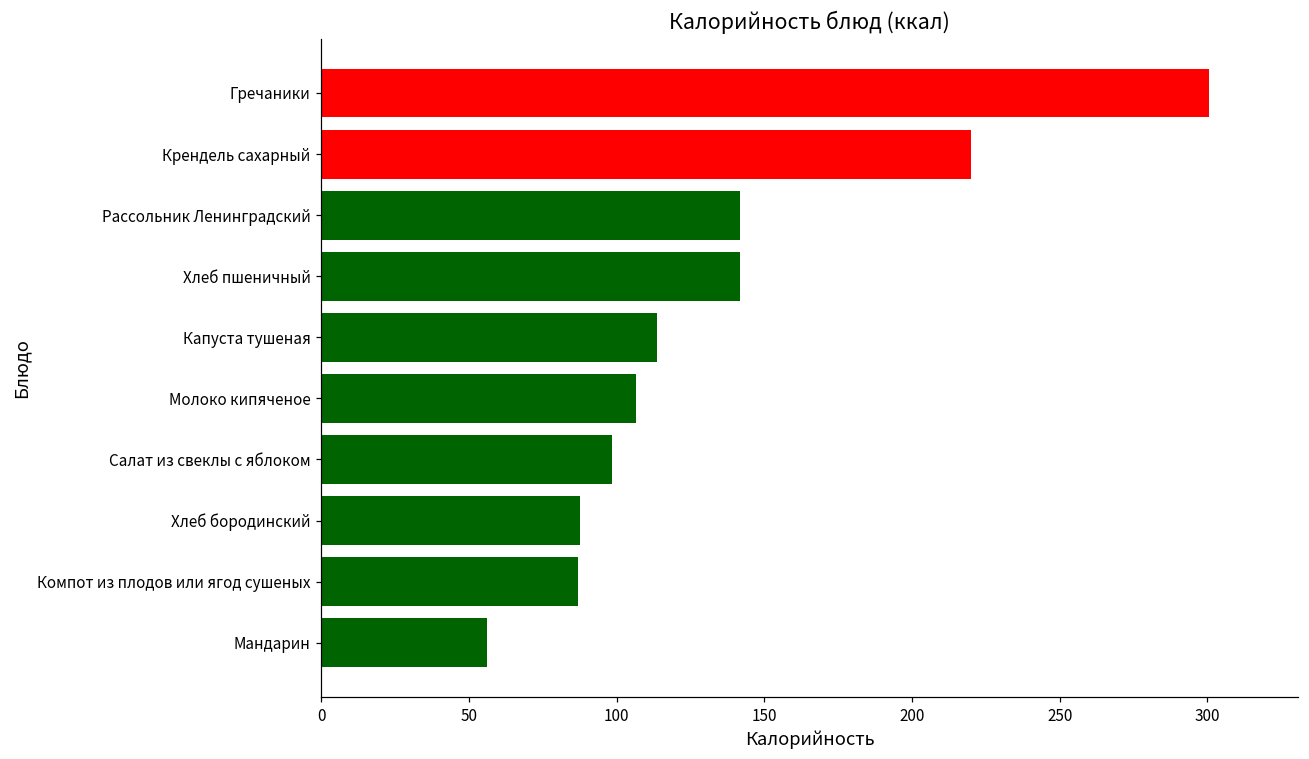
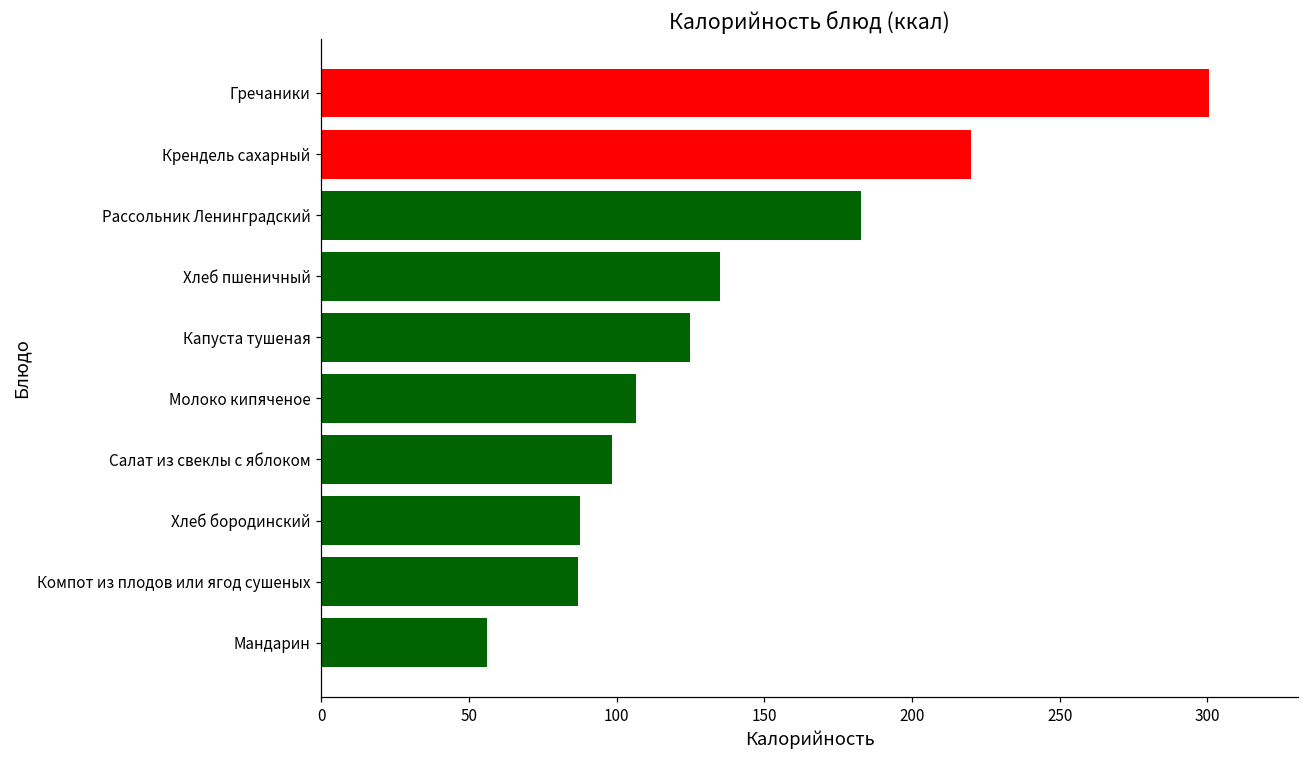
  {
    "Гречаники": 301,
    "Крендель сахарный": 220,
-   "Рассольник Ленинградский": 142,
-   "Хлеб пшеничный": 142,
-   "Капуста тушеная": 114,
+   "Рассольник Ленинградский": 183,
+   "Хлеб пшеничный": 135,
+   "Капуста тушеная": 125,
    "Молоко кипяченое": 107,
    "Салат из свеклы с яблоком": 99,
    "Хлеб бородинский": 88,
    "Компот из плодов или ягод сушеных": 87,
    "Мандарин": 56
  }
